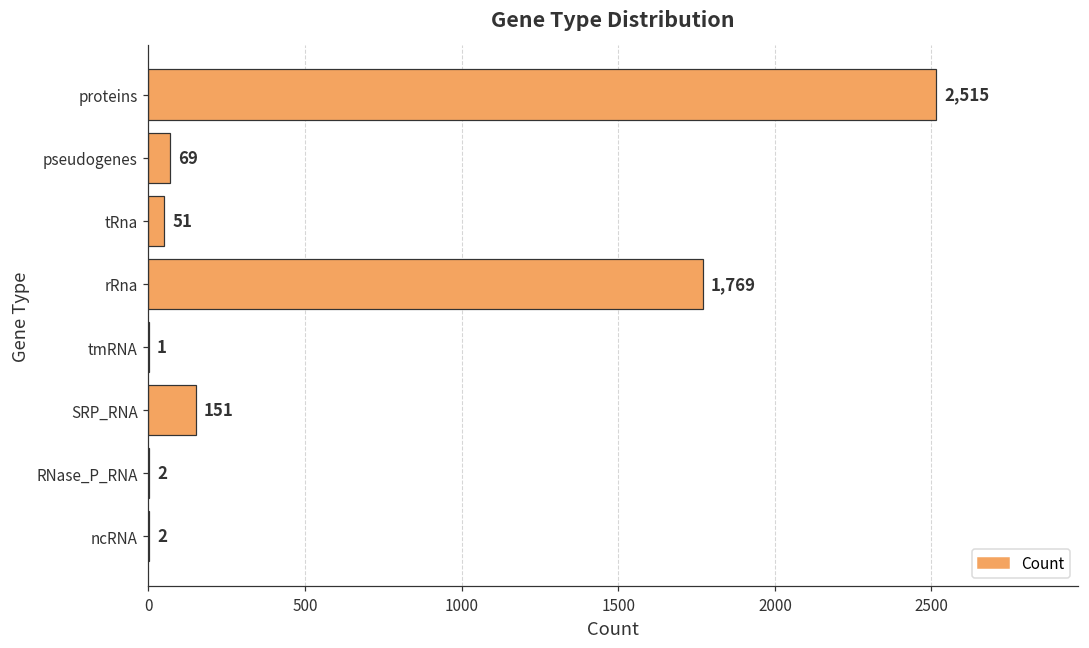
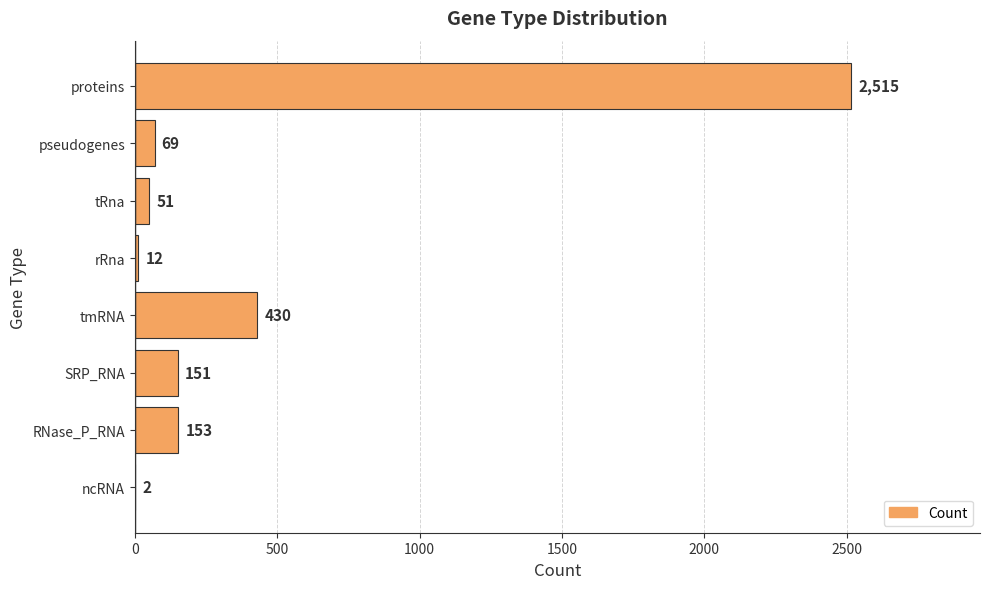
  {
    "proteins": "2,515",
    "pseudogenes": "69",
    "tRna": "51",
-   "rRna": "1,769",
-   "tmRNA": "1",
+   "rRna": "12",
+   "tmRNA": "430",
    "SRP_RNA": "151",
-   "RNase_P_RNA": "2",
+   "RNase_P_RNA": "153",
    "ncRNA": "2"
  }
